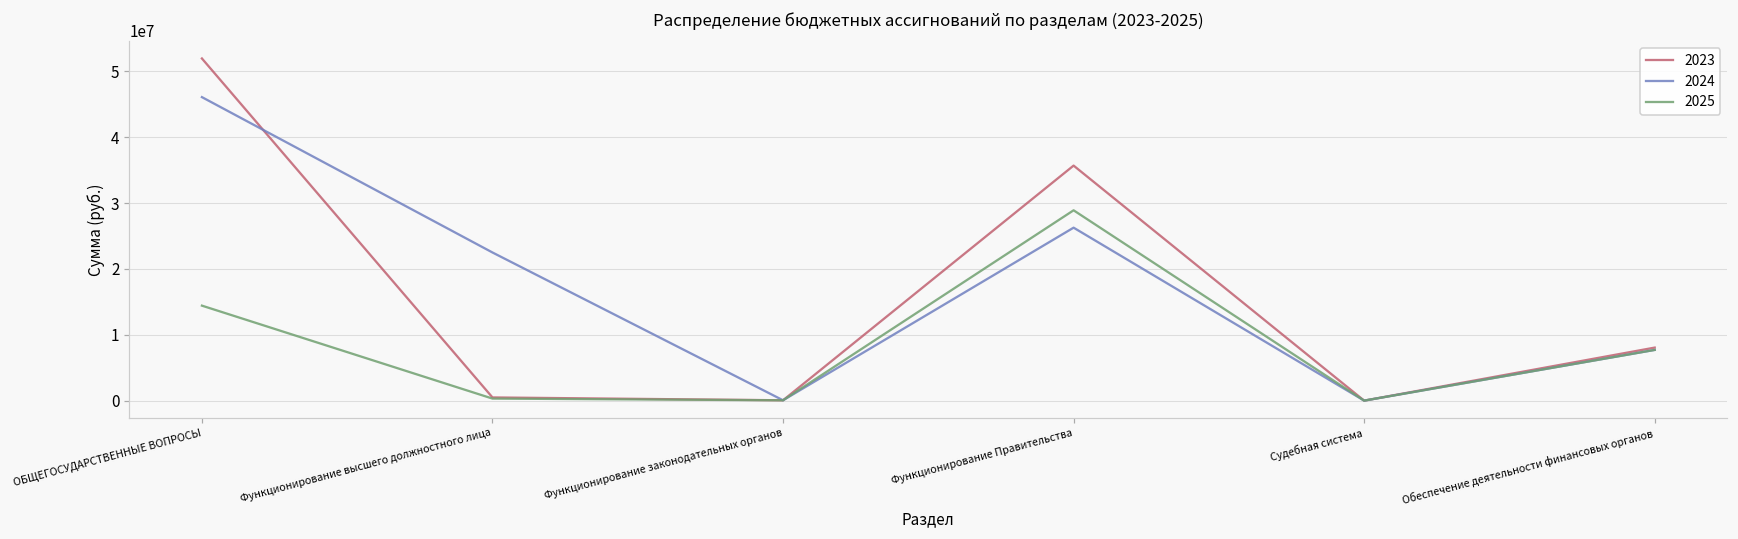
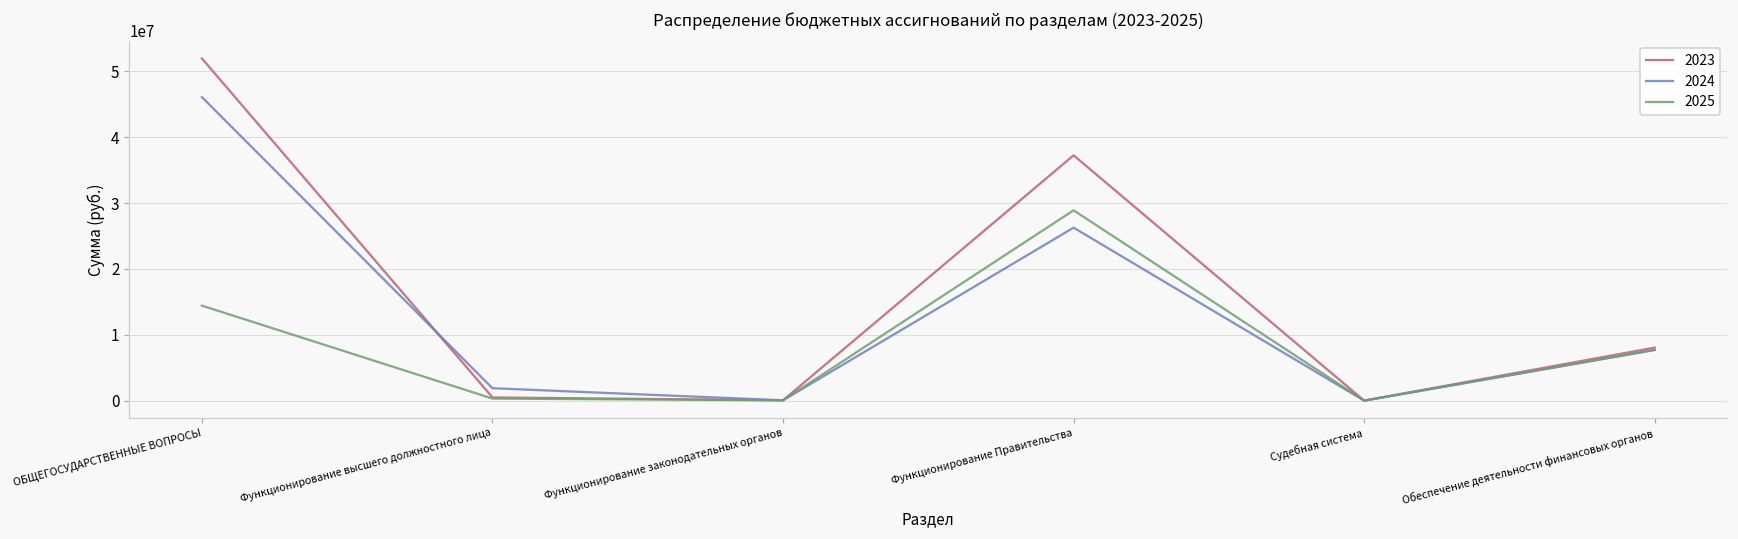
  {
    "2023": {
      "ОБЩЕГОСУДАРСТВЕННЫЕ ВОПРОСЫ": 52000000,
-     "Функционирование Правительства": 36000000
+     "Функционирование Правительства": 37000000
    },
    "2024": {
      "ОБЩЕГОСУДАРСТВЕННЫЕ ВОПРОСЫ": 46000000,
-     "Функционирование высшего должностного лица": 22000000,
+     "Функционирование высшего должностного лица": 2000000,
      "Функционирование Правительства": 26000000
    },
    "2025": {
      "ОБЩЕГОСУДАРСТВЕННЫЕ ВОПРОСЫ": 14000000,
      "Функционирование Правительства": 29000000
    }
  }
